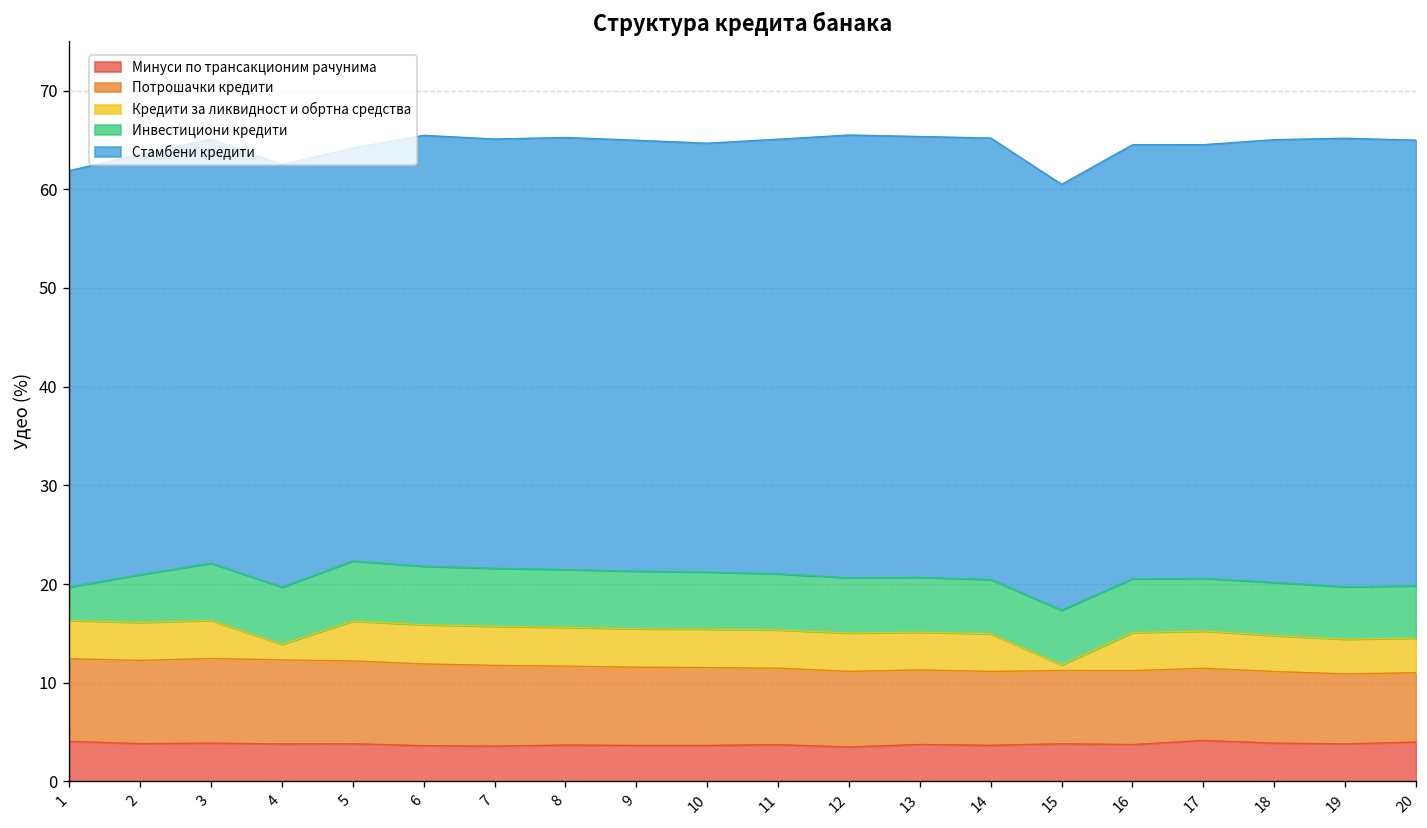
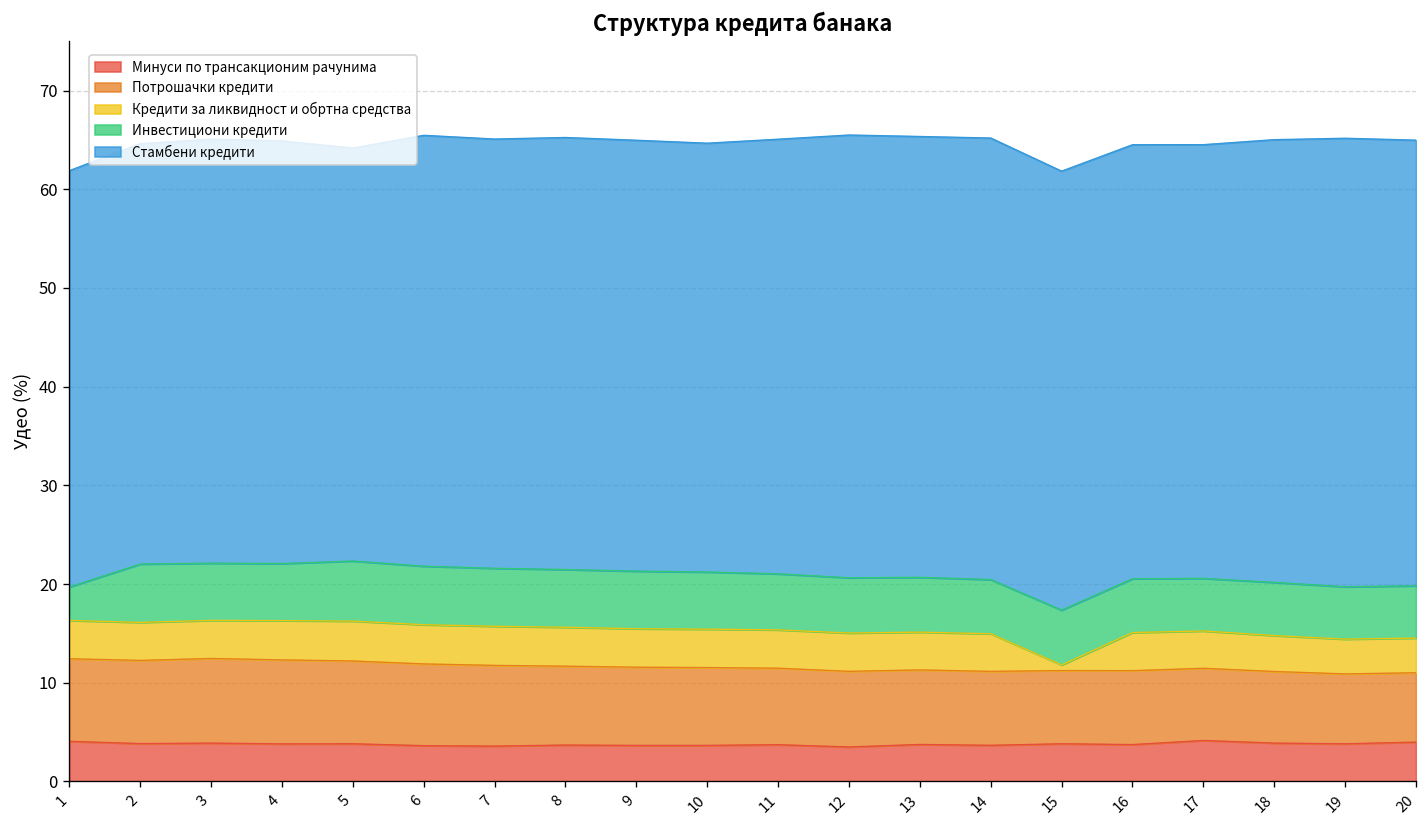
  {
    "Кредити за ликвидност и обртна средства": {
      "1": 4,
      "2": 4,
      "3": 4,
-     "4": 2,
+     "4": 4,
      "5": 4,
      "6": 4,
      "7": 4,
      "8": 4,
      "9": 4,
      "10": 4,
      "11": 4,
      "12": 4,
      "13": 4,
      "14": 4,
      "15": 1,
      "16": 4,
      "17": 4,
      "18": 4,
      "19": 4,
      "20": 4
    },
    "Инвестициони кредити": {
      "1": 3,
-     "2": 5,
+     "2": 6,
      "3": 6,
      "4": 6,
      "5": 6,
      "6": 6,
      "7": 6,
      "8": 6,
      "9": 6,
      "10": 6,
      "11": 6,
      "12": 6,
      "13": 6,
      "14": 5,
      "15": 6,
      "16": 5,
      "17": 5,
      "18": 5,
      "19": 5,
      "20": 5
    },
    "Стамбени кредити": {
      "1": 42,
      "6": 44,
      "7": 43,
      "8": 44,
      "9": 44,
      "10": 43,
      "11": 44,
      "12": 45,
      "13": 45,
      "14": 45,
-     "15": 43,
+     "15": 44,
      "16": 44,
      "17": 44,
      "18": 45,
      "19": 45,
      "20": 45
    }
  }
